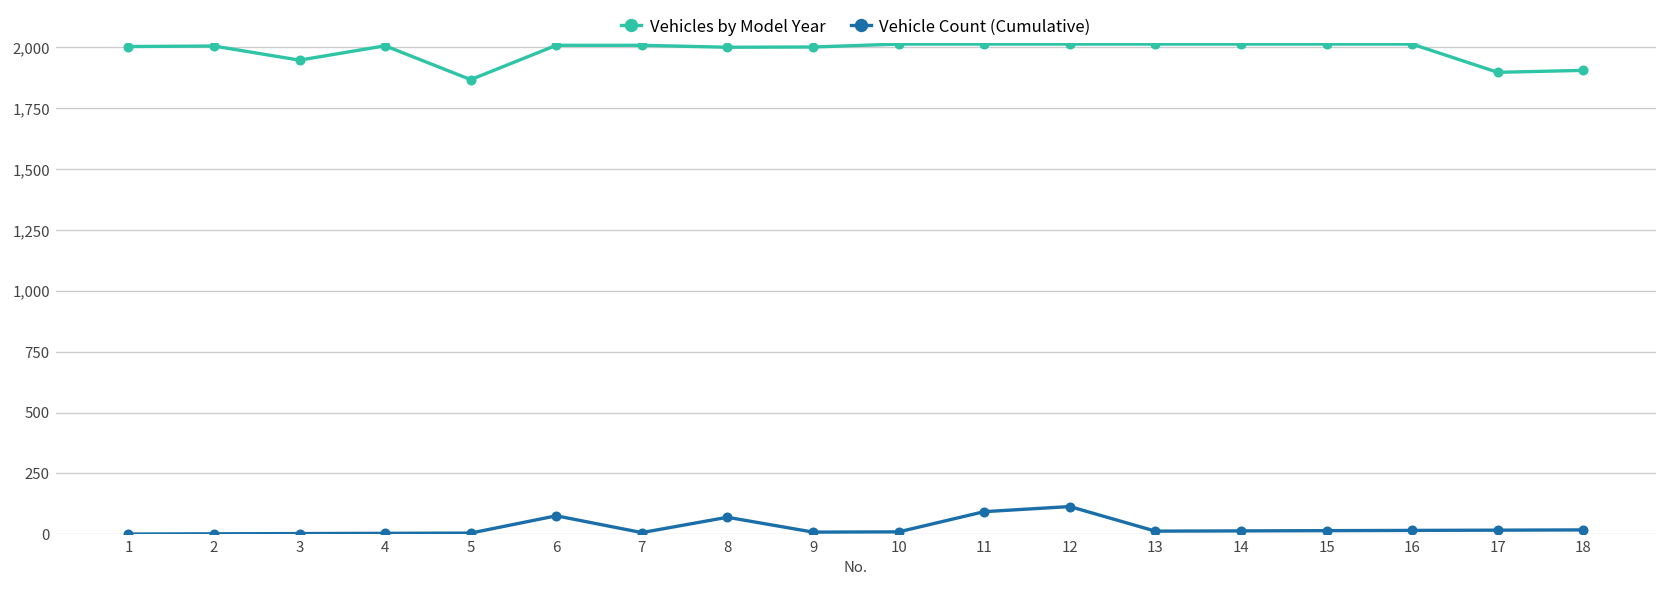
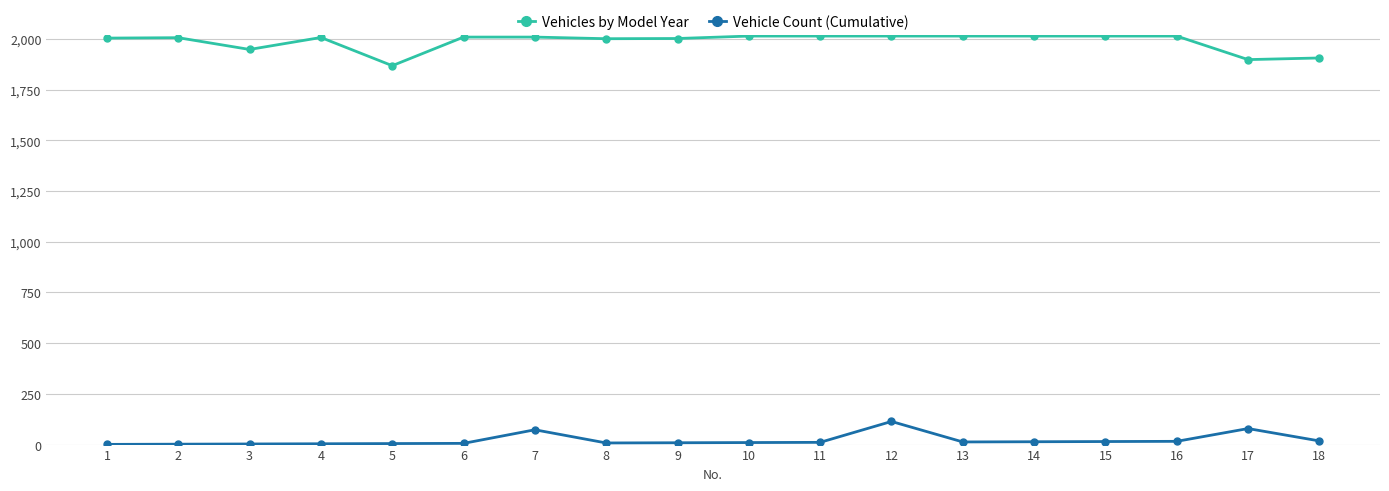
  {
    "Vehicles by Model Year": {
      "1": "2,000",
      "2": "2,010",
      "3": "1,950",
      "4": "2,010",
      "5": "1,870",
      "6": "2,010",
      "7": "2,010",
      "8": "2,000",
      "9": "2,000",
      "10": "2,010",
      "11": "2,010",
      "12": "2,010",
      "13": "2,010",
      "14": "2,010",
      "15": "2,010",
      "16": "2,010",
      "17": "1,900",
      "18": "1,910"
    },
    "Vehicle Count (Cumulative)": {
      "1": "0",
      "2": "0",
      "3": "0",
      "4": "0",
      "5": "10",
-     "6": "80",
-     "7": "10",
-     "8": "70",
+     "6": "10",
+     "7": "70",
+     "8": "10",
      "9": "10",
      "10": "10",
-     "11": "90",
+     "11": "10",
      "12": "110",
      "13": "10",
      "14": "10",
      "15": "20",
      "16": "20",
-     "17": "20",
+     "17": "80",
      "18": "20"
    }
  }
